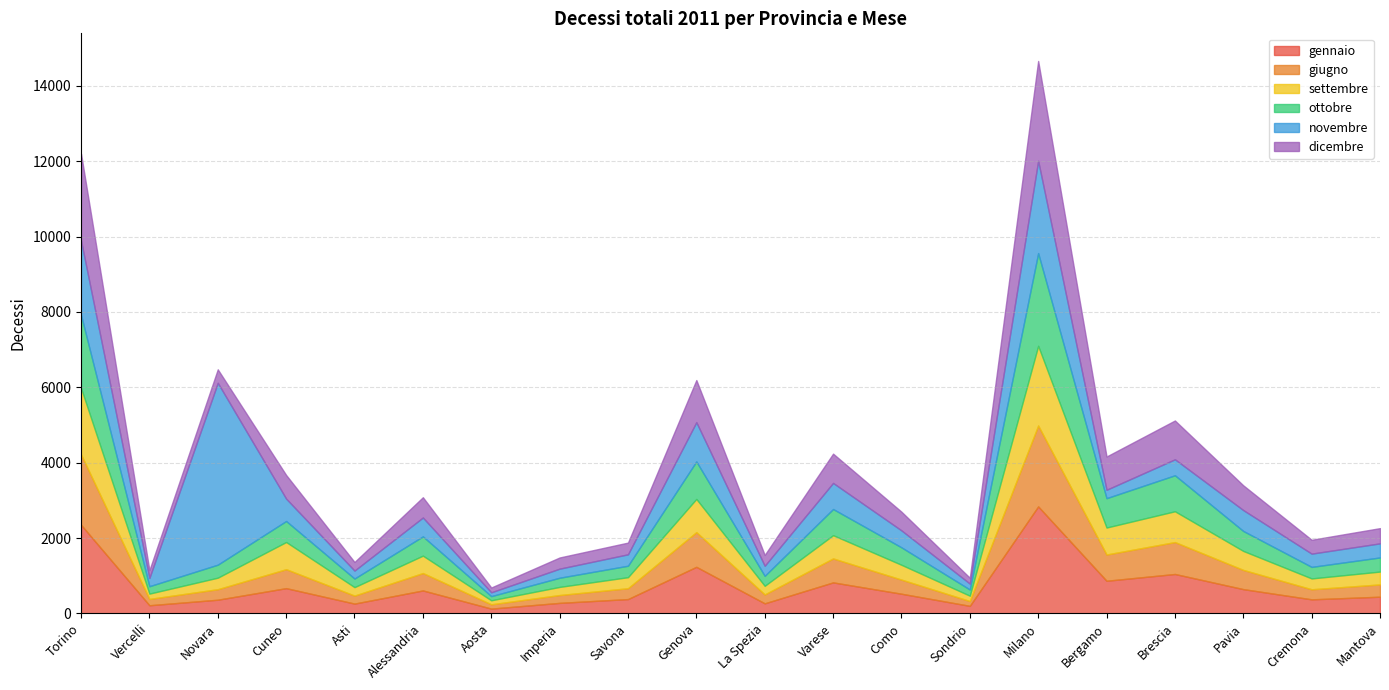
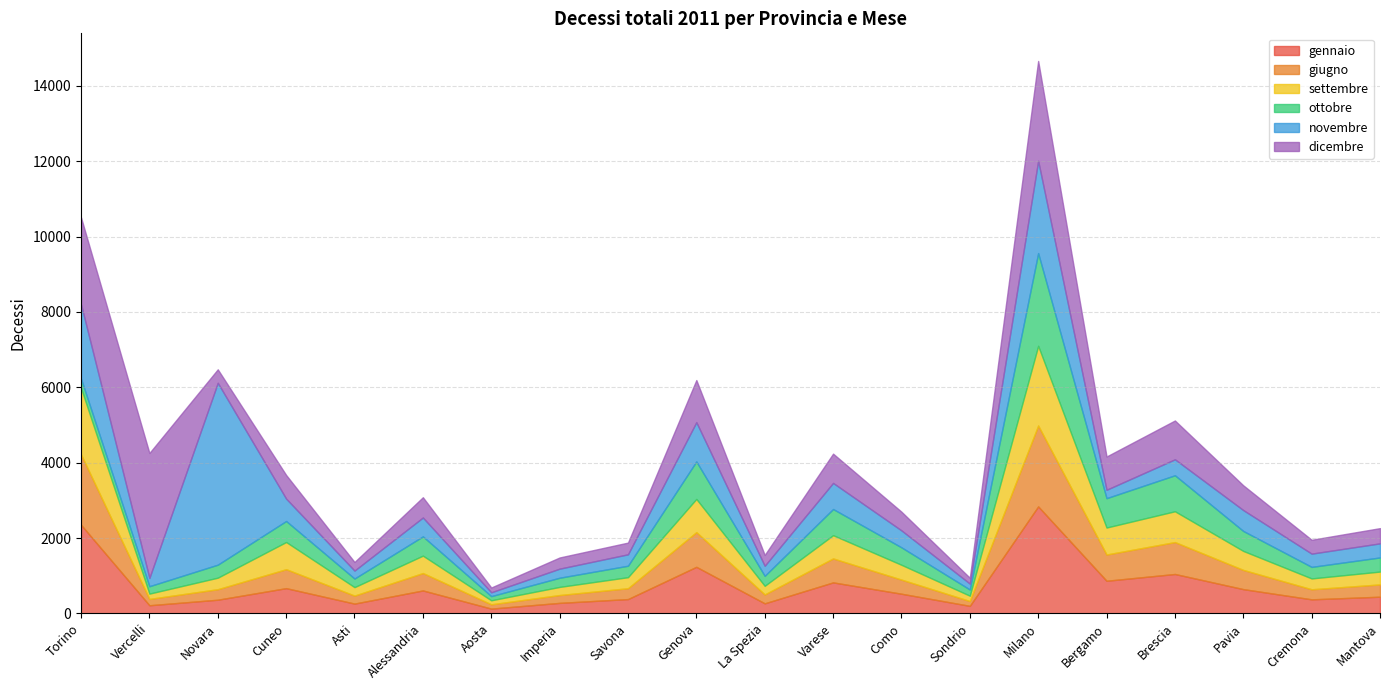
  {
    "settembre": {
      "Torino": 1800,
      "Vercelli": 100,
      "Novara": 300,
      "Cuneo": 700,
      "Asti": 200,
      "Alessandria": 500,
      "Aosta": 100,
      "Imperia": 200,
      "Savona": 300,
      "Genova": 900,
      "La Spezia": 200,
      "Varese": 600,
      "Como": 400,
      "Sondrio": 100,
      "Milano": 2100,
      "Bergamo": 700,
      "Brescia": 800,
      "Pavia": 500,
      "Cremona": 300,
      "Mantova": 300
    },
    "ottobre": {
-     "Torino": 1900,
+     "Torino": 200,
      "Vercelli": 200,
      "Novara": 300,
      "Cuneo": 600,
      "Asti": 200,
      "Alessandria": 500,
      "Aosta": 100,
      "Imperia": 200,
      "Savona": 300,
      "Genova": 1000,
      "La Spezia": 300,
      "Varese": 700,
      "Como": 500,
      "Sondrio": 200,
      "Milano": 2500,
      "Bergamo": 800,
      "Brescia": 1000,
      "Pavia": 500,
      "Cremona": 300,
      "Mantova": 400
    },
    "novembre": {
      "Torino": 2000,
      "Vercelli": 200,
      "Novara": 4800,
      "Cuneo": 600,
      "Asti": 200,
      "Alessandria": 500,
      "Aosta": 100,
      "Imperia": 200,
      "Savona": 300,
      "Genova": 1000,
      "La Spezia": 300,
      "Varese": 700,
      "Como": 500,
      "Sondrio": 200,
      "Milano": 2500,
      "Bergamo": 200,
      "Brescia": 400,
      "Pavia": 600,
      "Cremona": 400,
      "Mantova": 400
    },
    "dicembre": {
      "Torino": 2300,
-     "Vercelli": 200,
+     "Vercelli": 3300,
      "Novara": 400,
      "Cuneo": 600,
      "Asti": 200,
      "Alessandria": 500,
      "Aosta": 100,
      "Imperia": 300,
      "Savona": 300,
      "Genova": 1100,
      "La Spezia": 300,
      "Varese": 800,
      "Como": 500,
      "Sondrio": 200,
      "Milano": 2700,
      "Bergamo": 900,
      "Brescia": 1000,
      "Pavia": 700,
      "Cremona": 400,
      "Mantova": 400
    }
  }
